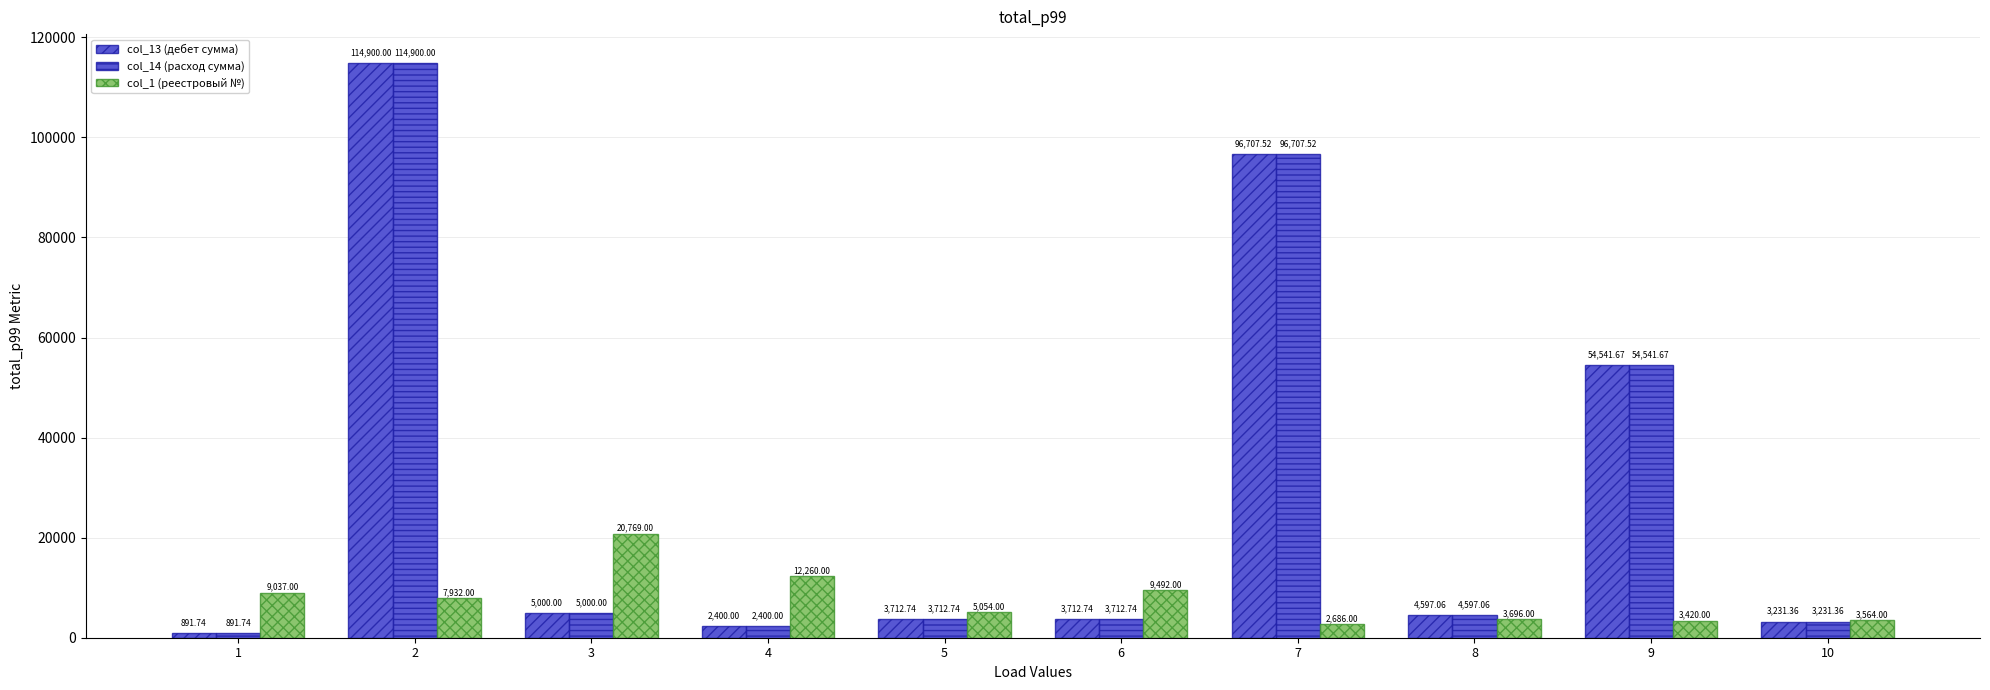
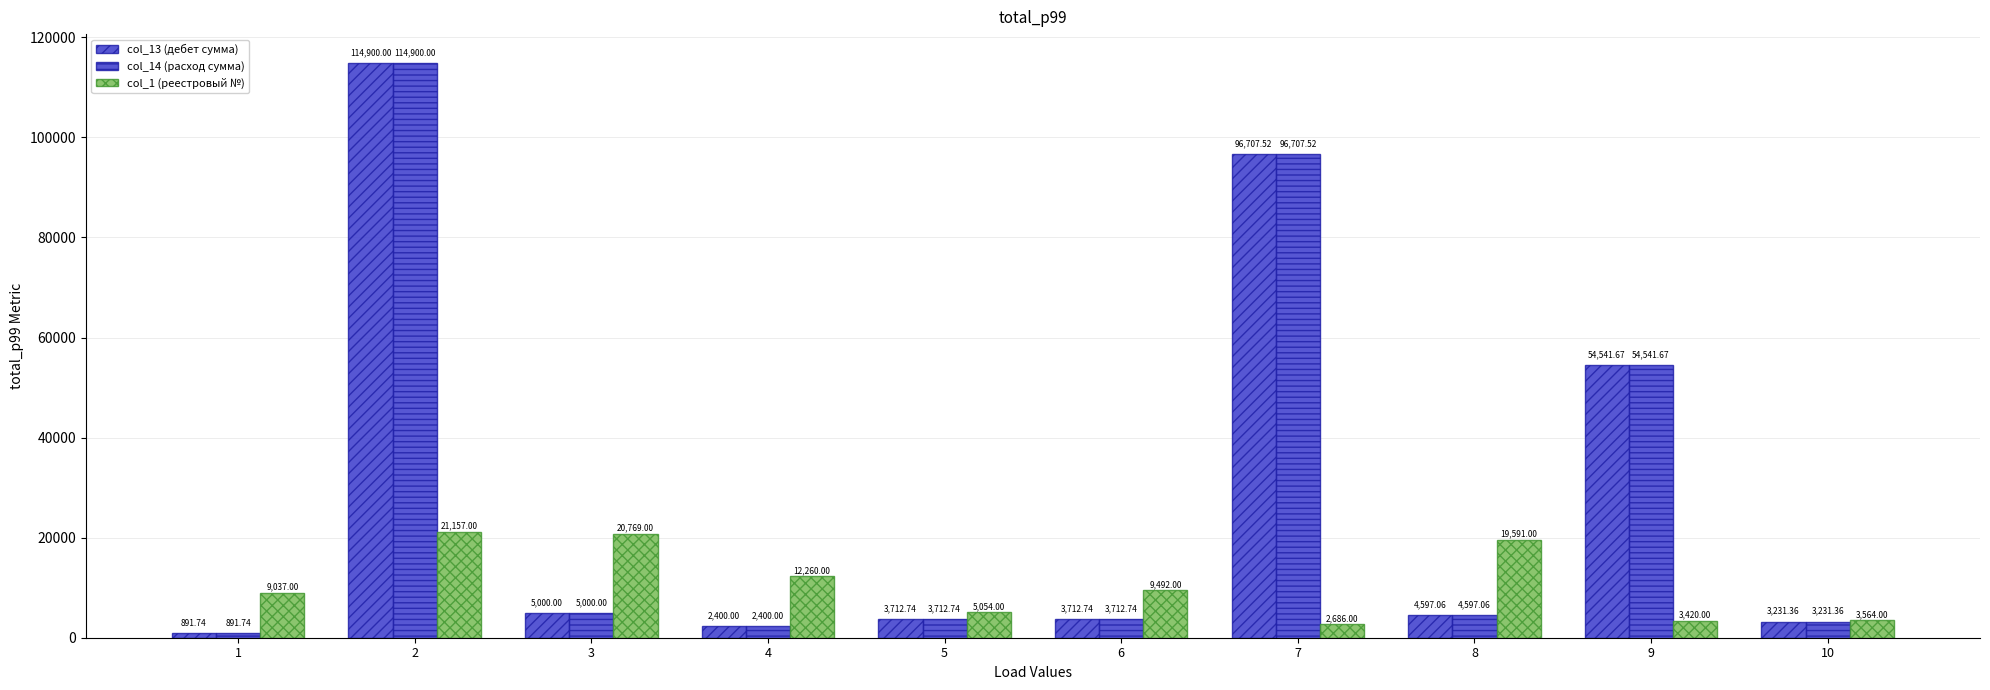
  {
    "col_1 (реестровый №)": {
      "1": "9,037.00",
-     "2": "7,932.00",
+     "2": "21,157.00",
      "3": "20,769.00",
      "4": "12,260.00",
      "5": "5,054.00",
      "6": "9,492.00",
      "7": "2,686.00",
-     "8": "3,696.00",
+     "8": "19,591.00",
      "9": "3,420.00",
      "10": "3,564.00"
    }
  }
